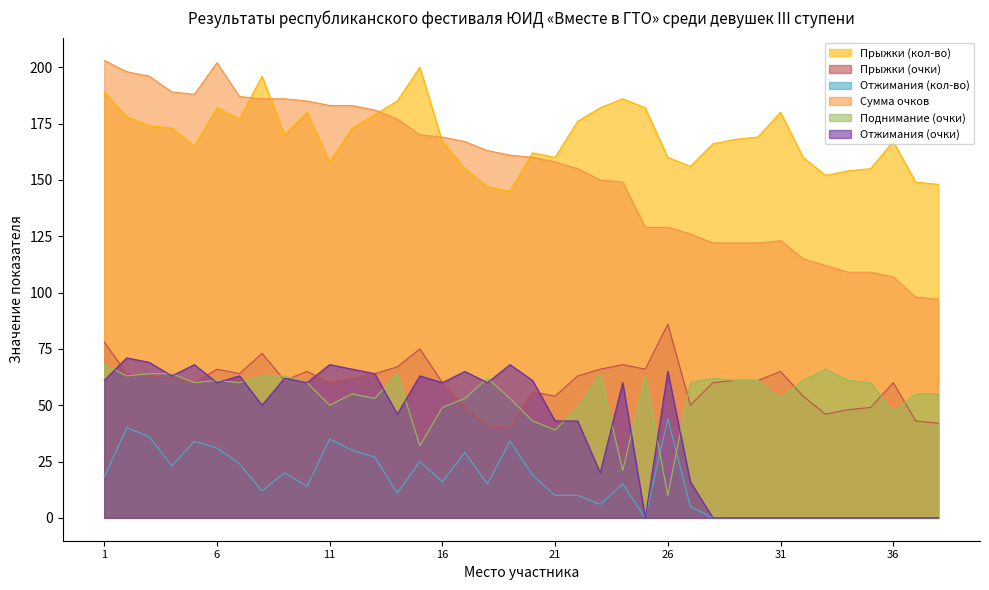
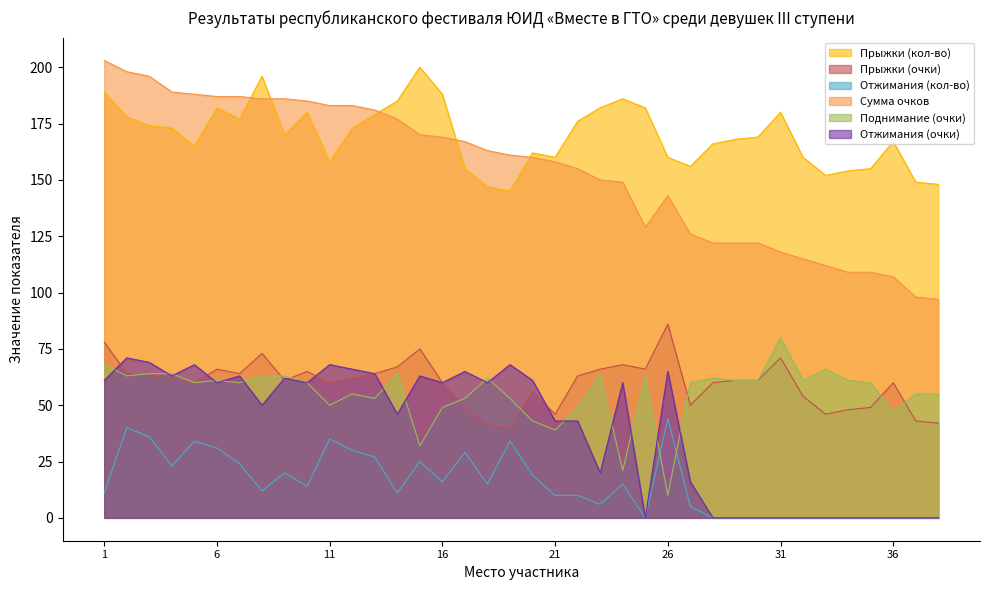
  {
    "Прыжки (кол-во)": {
      "1": 189,
      "6": 182,
      "11": 158,
-     "16": 167,
+     "16": 188,
      "21": 160,
      "26": 160,
      "31": 180
    },
    "Прыжки (очки)": {
      "1": 78,
      "6": 66,
      "11": 60,
-     "21": 54,
+     "21": 46,
      "26": 86,
-     "31": 65,
+     "31": 71,
      "36": 60
    },
    "Отжимания (кол-во)": {
-     "1": 18,
+     "1": 11,
      "6": 31,
      "11": 35,
      "16": 16,
      "21": 10,
      "26": 44
    },
    "Сумма очков": {
      "1": 203,
-     "6": 202,
+     "6": 187,
      "11": 183,
      "16": 169,
      "21": 158,
-     "26": 129,
-     "31": 123,
+     "26": 143,
+     "31": 118,
      "36": 107
    },
    "Поднимание (очки)": {
      "1": 68,
      "11": 50,
      "16": 49,
      "21": 39,
      "26": 10,
-     "31": 53,
+     "31": 80,
      "36": 47
    },
    "Отжимания (очки)": {
      "1": 61,
      "11": 68,
      "21": 43,
      "26": 65
    }
  }
